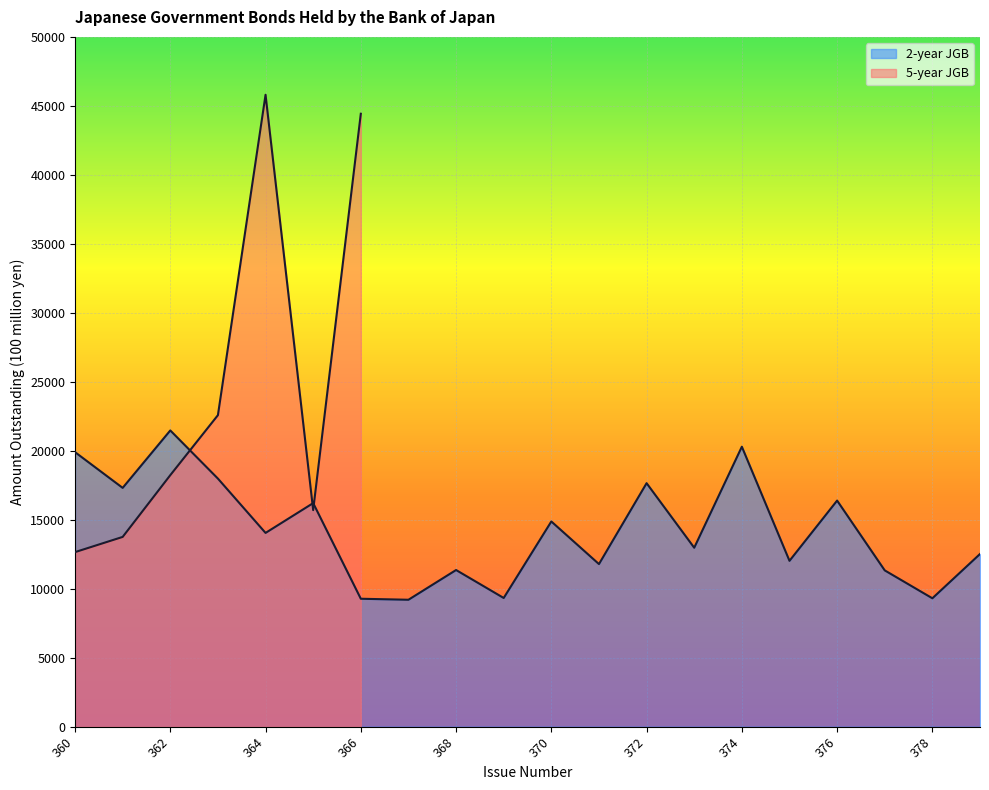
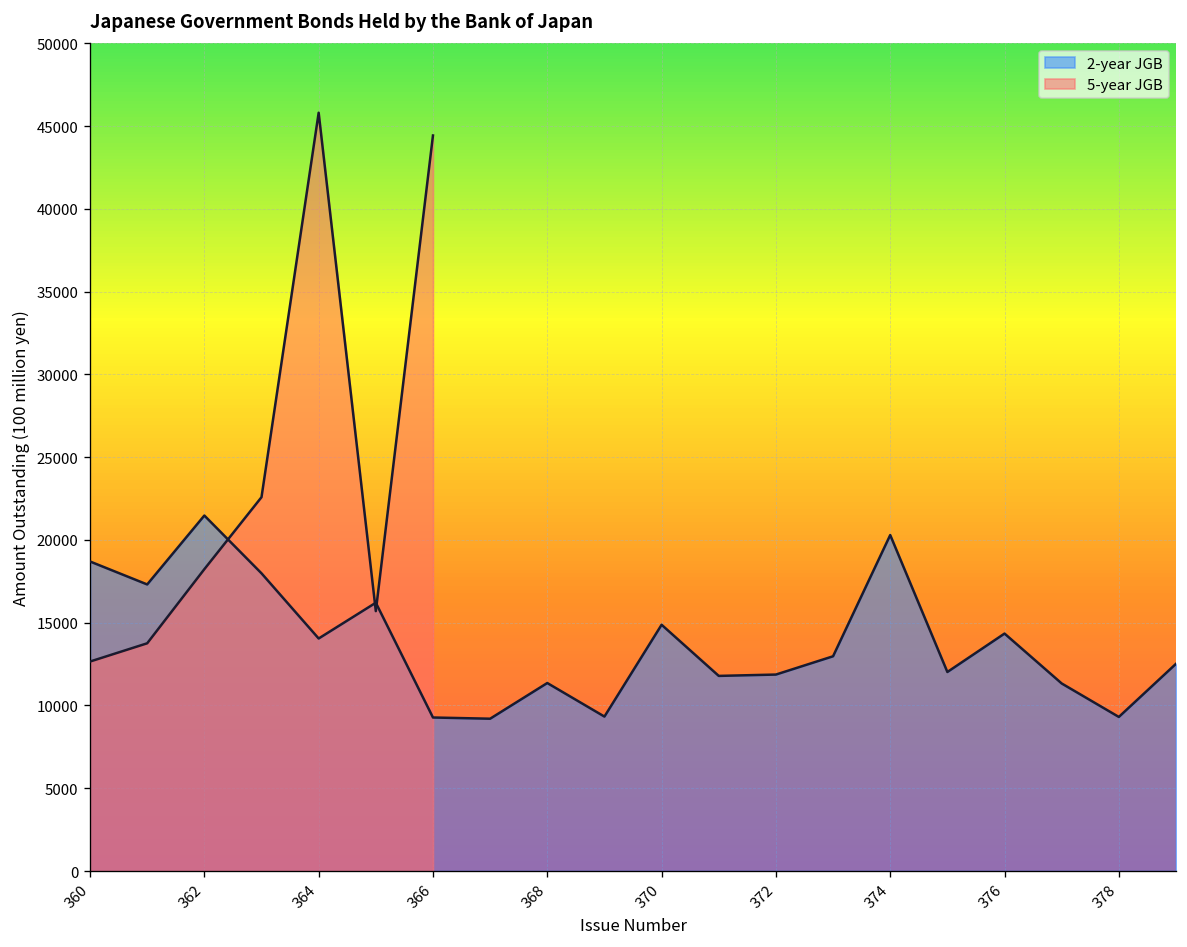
  {
    "2-year JGB": {
-     "360": 19900,
+     "360": 18700,
      "362": 21500,
      "364": 14000,
      "366": 9300,
      "368": 11400,
      "370": 14900,
-     "372": 17700,
+     "372": 11900,
      "374": 20300,
-     "376": 16400,
+     "376": 14300,
      "378": 9300
    },
    "5-year JGB": {
      "360": 12700,
      "362": 18200,
      "364": 45800,
      "366": 44400
    }
  }
